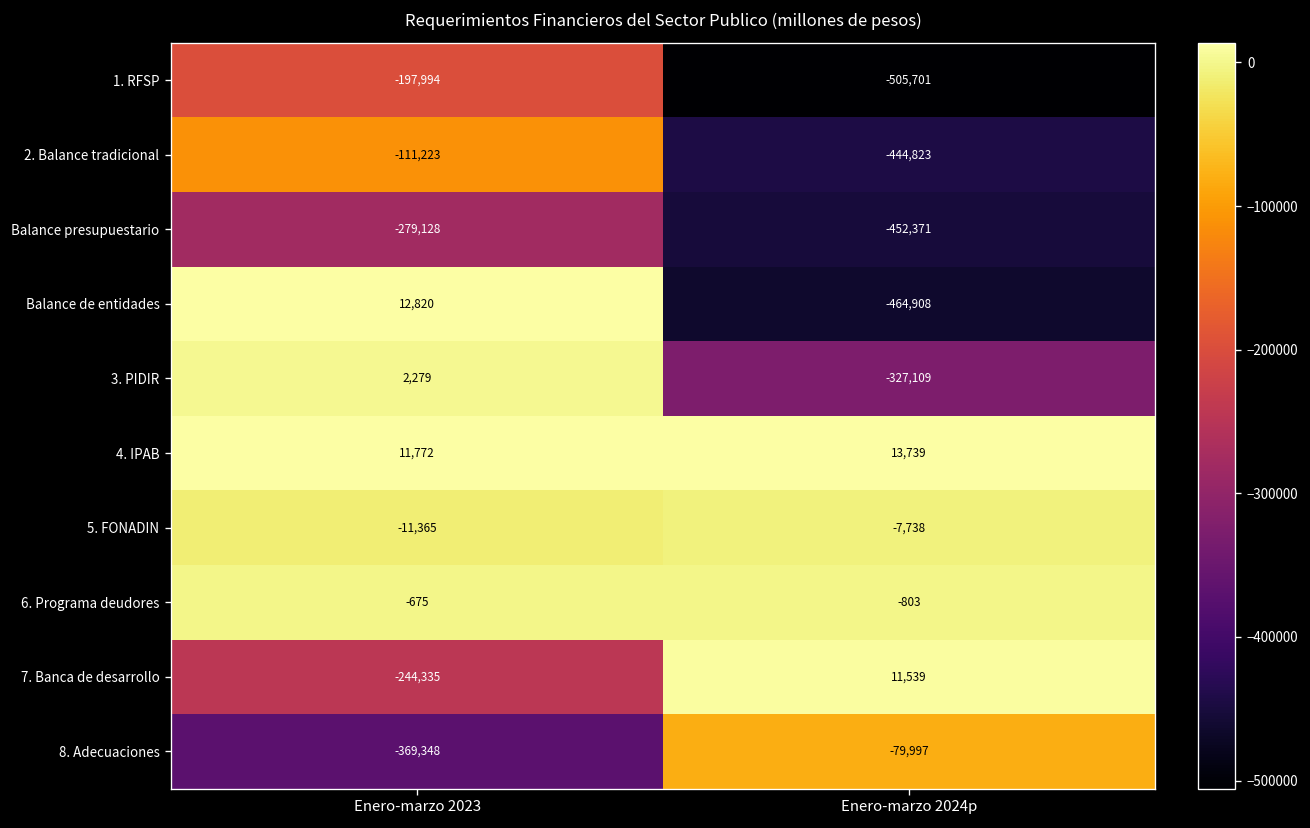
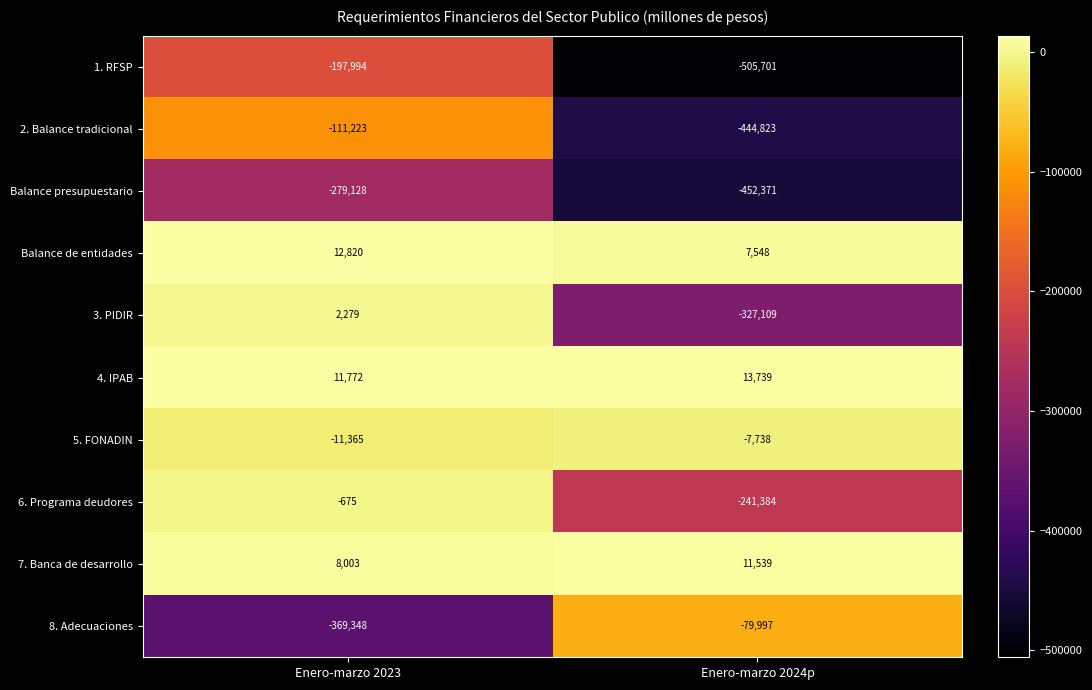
  {
    "1. RFSP": {
      "Enero-marzo 2023": "-197,994",
      "Enero-marzo 2024p": "-505,701"
    },
    "2. Balance tradicional": {
      "Enero-marzo 2023": "-111,223",
      "Enero-marzo 2024p": "-444,823"
    },
    "Balance presupuestario": {
      "Enero-marzo 2023": "-279,128",
      "Enero-marzo 2024p": "-452,371"
    },
    "Balance de entidades": {
      "Enero-marzo 2023": "12,820",
-     "Enero-marzo 2024p": "-464,908"
+     "Enero-marzo 2024p": "7,548"
    },
    "3. PIDIR": {
      "Enero-marzo 2023": "2,279",
      "Enero-marzo 2024p": "-327,109"
    },
    "4. IPAB": {
      "Enero-marzo 2023": "11,772",
      "Enero-marzo 2024p": "13,739"
    },
    "5. FONADIN": {
      "Enero-marzo 2023": "-11,365",
      "Enero-marzo 2024p": "-7,738"
    },
    "6. Programa deudores": {
      "Enero-marzo 2023": "-675",
-     "Enero-marzo 2024p": "-803"
+     "Enero-marzo 2024p": "-241,384"
    },
    "7. Banca de desarrollo": {
-     "Enero-marzo 2023": "-244,335",
+     "Enero-marzo 2023": "8,003",
      "Enero-marzo 2024p": "11,539"
    },
    "8. Adecuaciones": {
      "Enero-marzo 2023": "-369,348",
      "Enero-marzo 2024p": "-79,997"
    }
  }
